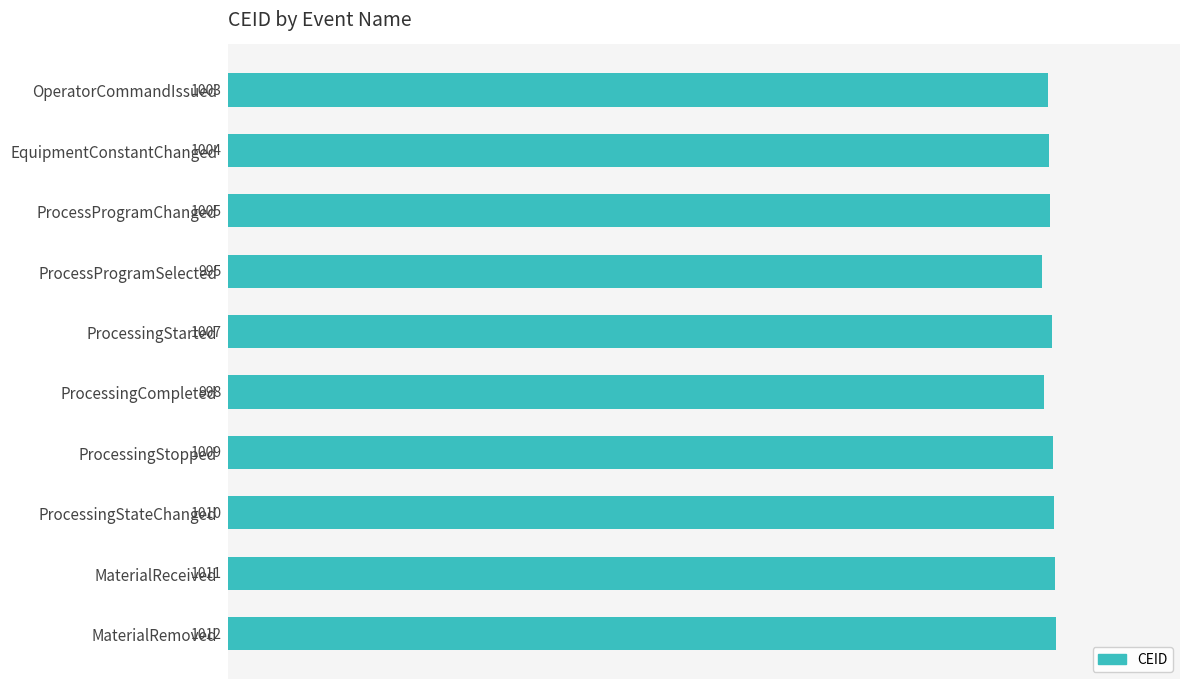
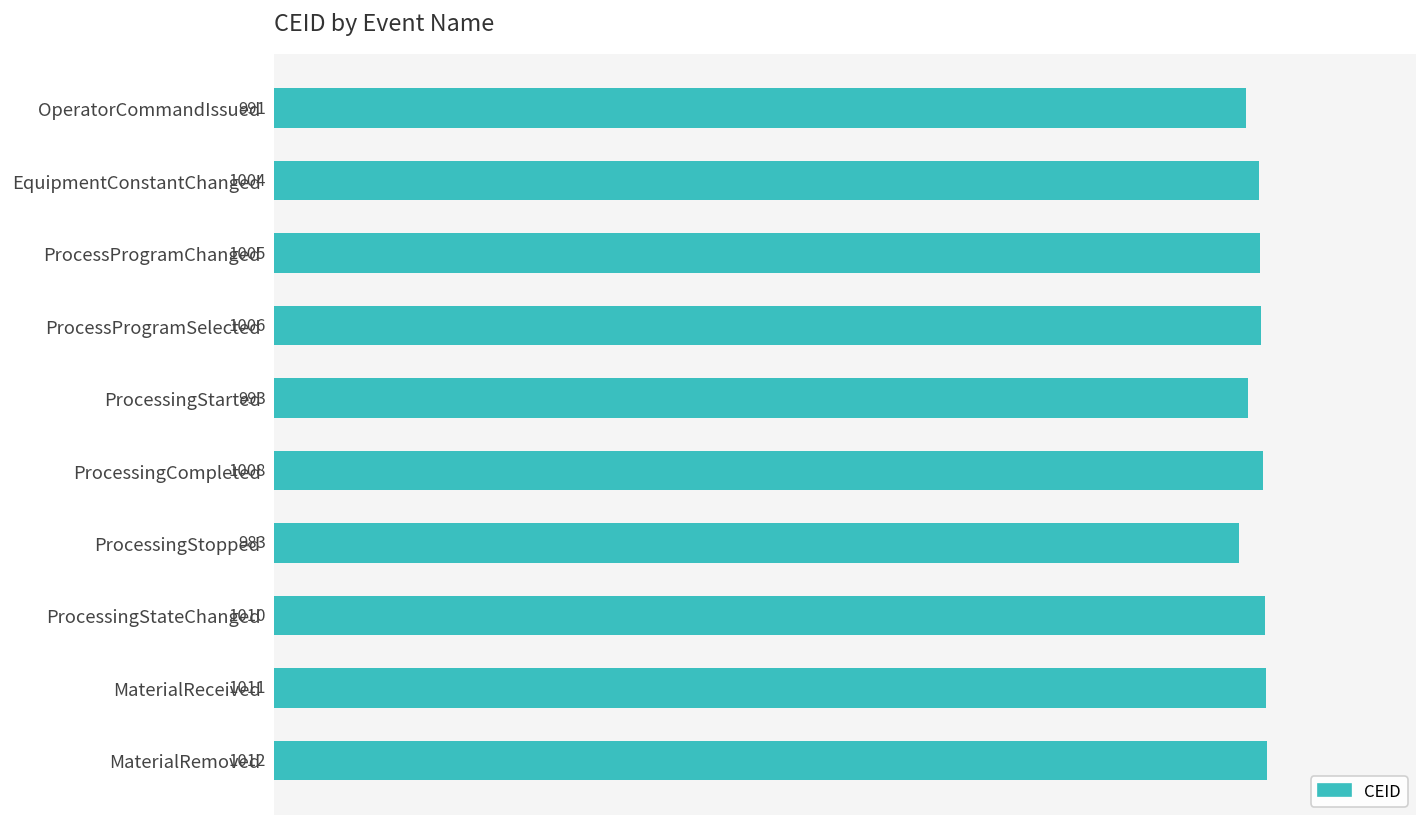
  {
-   "OperatorCommandIssued": 1003,
-   "ProcessProgramSelected": 995,
-   "ProcessingStarted": 1007,
-   "ProcessingCompleted": 998,
-   "ProcessingStopped": 1009
+   "OperatorCommandIssued": 991,
+   "ProcessProgramSelected": 1006,
+   "ProcessingStarted": 993,
+   "ProcessingCompleted": 1008,
+   "ProcessingStopped": 983
  }
